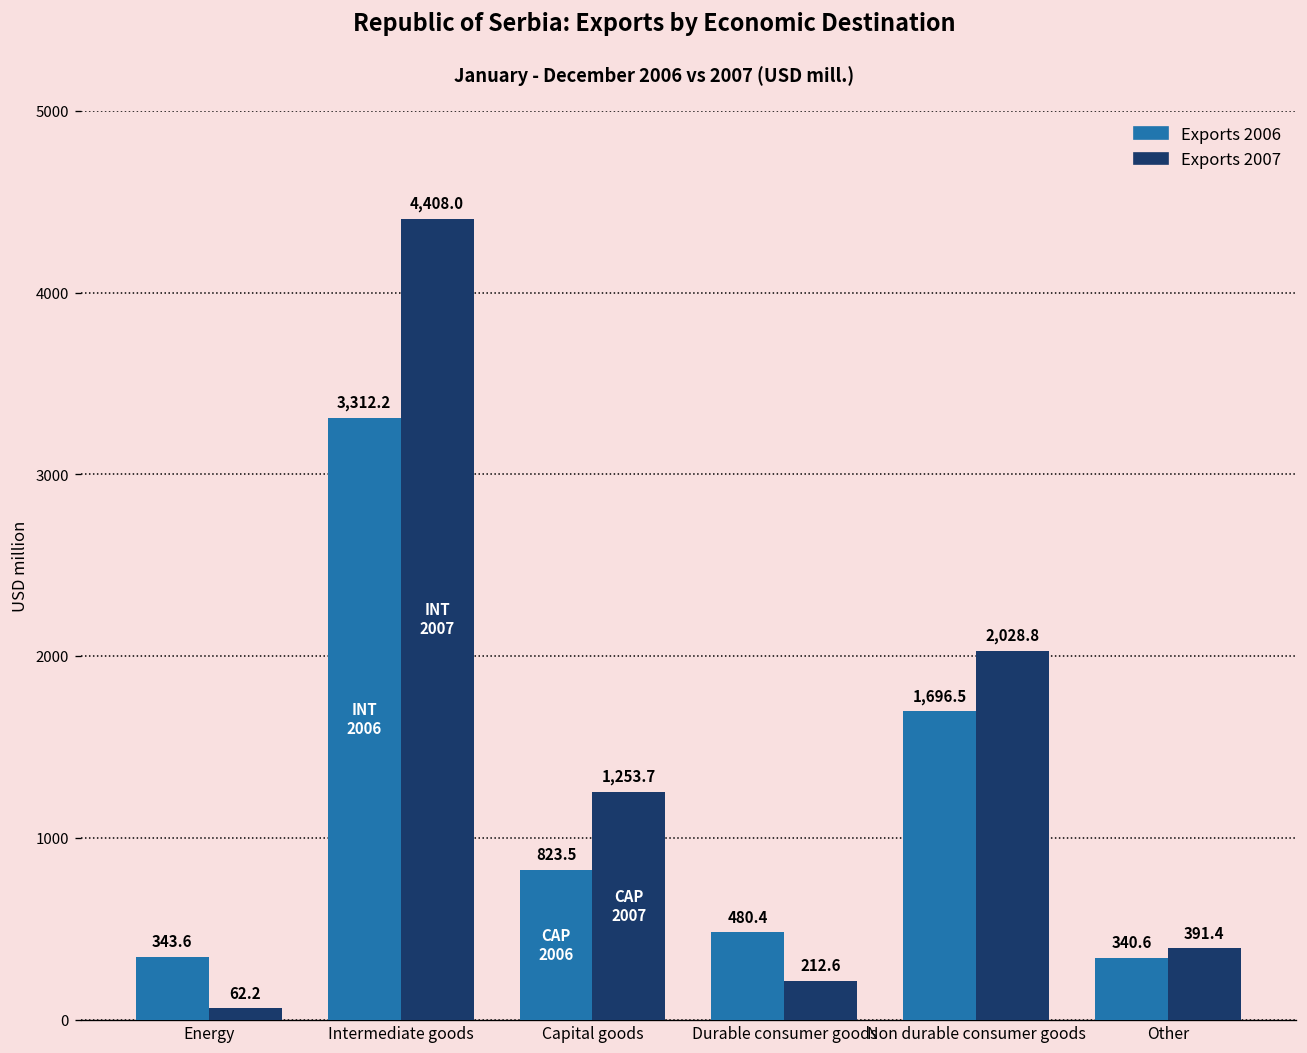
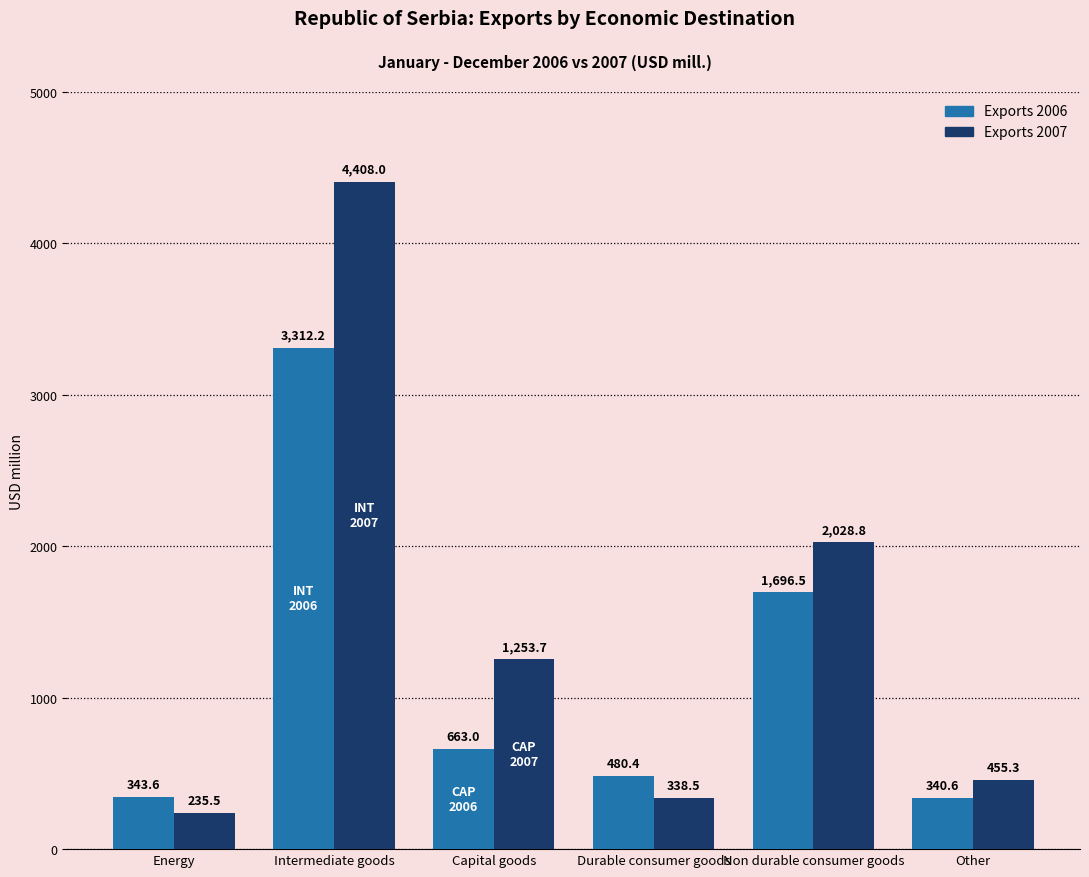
  {
    "Exports 2006": {
      "Energy": "343.6",
      "Intermediate goods": "3,312.2",
-     "Capital goods": "823.5",
+     "Capital goods": "663.0",
      "Durable consumer goods": "480.4",
      "Non durable consumer goods": "1,696.5",
      "Other": "340.6"
    },
    "Exports 2007": {
-     "Energy": "62.2",
+     "Energy": "235.5",
      "Intermediate goods": "4,408.0",
      "Capital goods": "1,253.7",
-     "Durable consumer goods": "212.6",
+     "Durable consumer goods": "338.5",
      "Non durable consumer goods": "2,028.8",
-     "Other": "391.4"
+     "Other": "455.3"
    }
  }
